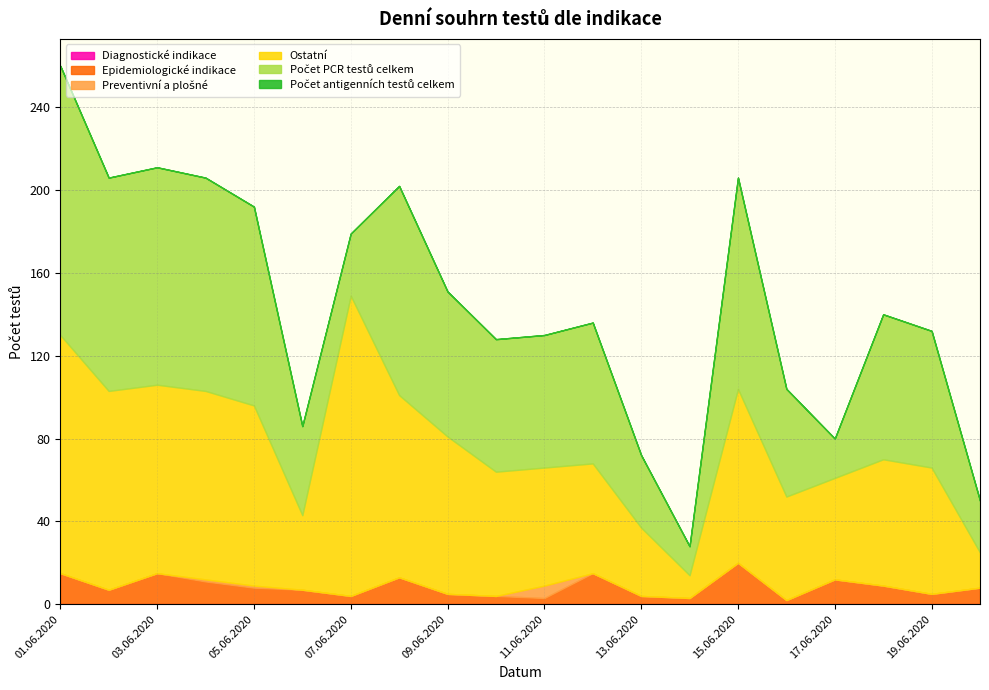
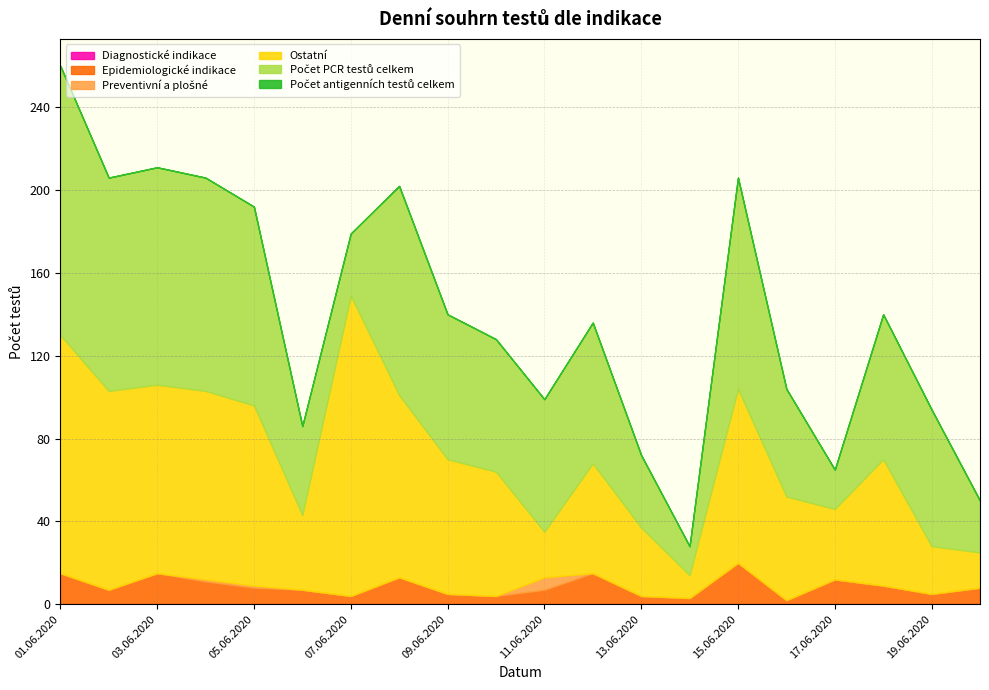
  {
    "Diagnostické indikace": {
      "01.06.2020": 0,
      "03.06.2020": 0,
      "05.06.2020": 0,
      "07.06.2020": 0,
      "09.06.2020": 0,
      "11.06.2020": 0,
      "13.06.2020": 0,
      "15.06.2020": 0,
      "17.06.2020": 0,
      "19.06.2020": 0
    },
    "Epidemiologické indikace": {
-     "11.06.2020": 3
+     "11.06.2020": 7
    },
    "Ostatní": {
      "01.06.2020": 115,
      "03.06.2020": 91,
      "05.06.2020": 87,
      "07.06.2020": 145,
-     "09.06.2020": 76,
-     "11.06.2020": 57,
+     "09.06.2020": 65,
+     "11.06.2020": 22,
      "13.06.2020": 33,
      "15.06.2020": 84,
-     "17.06.2020": 49,
-     "19.06.2020": 61
+     "17.06.2020": 34,
+     "19.06.2020": 23
    }
  }
